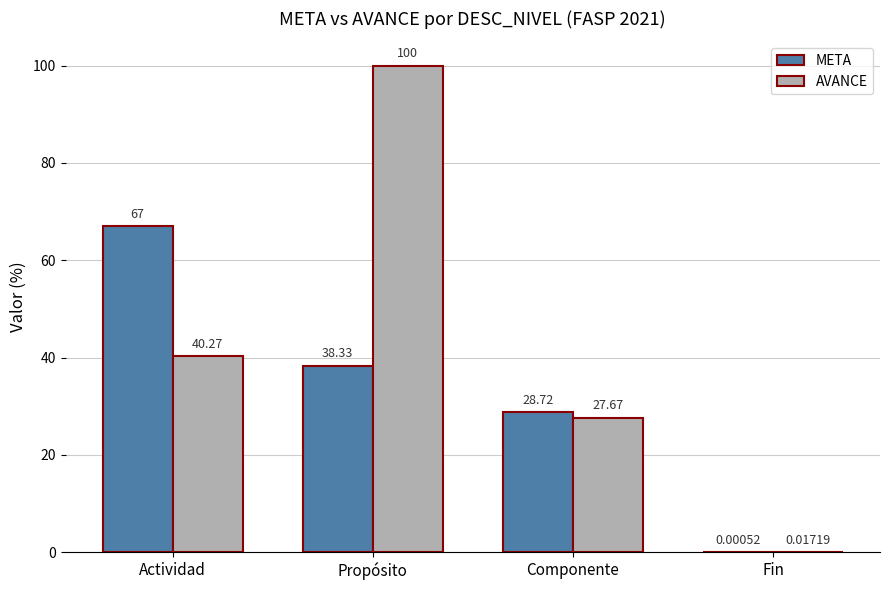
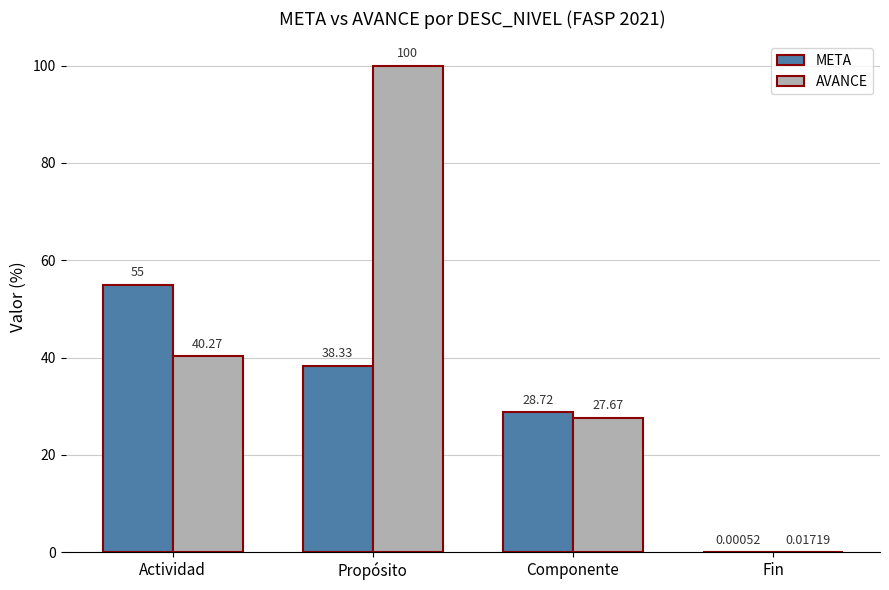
  {
    "META": {
-     "Actividad": 67,
+     "Actividad": 55,
      "Propósito": 38.33,
      "Componente": 28.72,
      "Fin": 0.00052
    },
    "AVANCE": {
      "Actividad": 40.27,
      "Propósito": 100,
      "Componente": 27.67,
      "Fin": 0.01719
    }
  }
